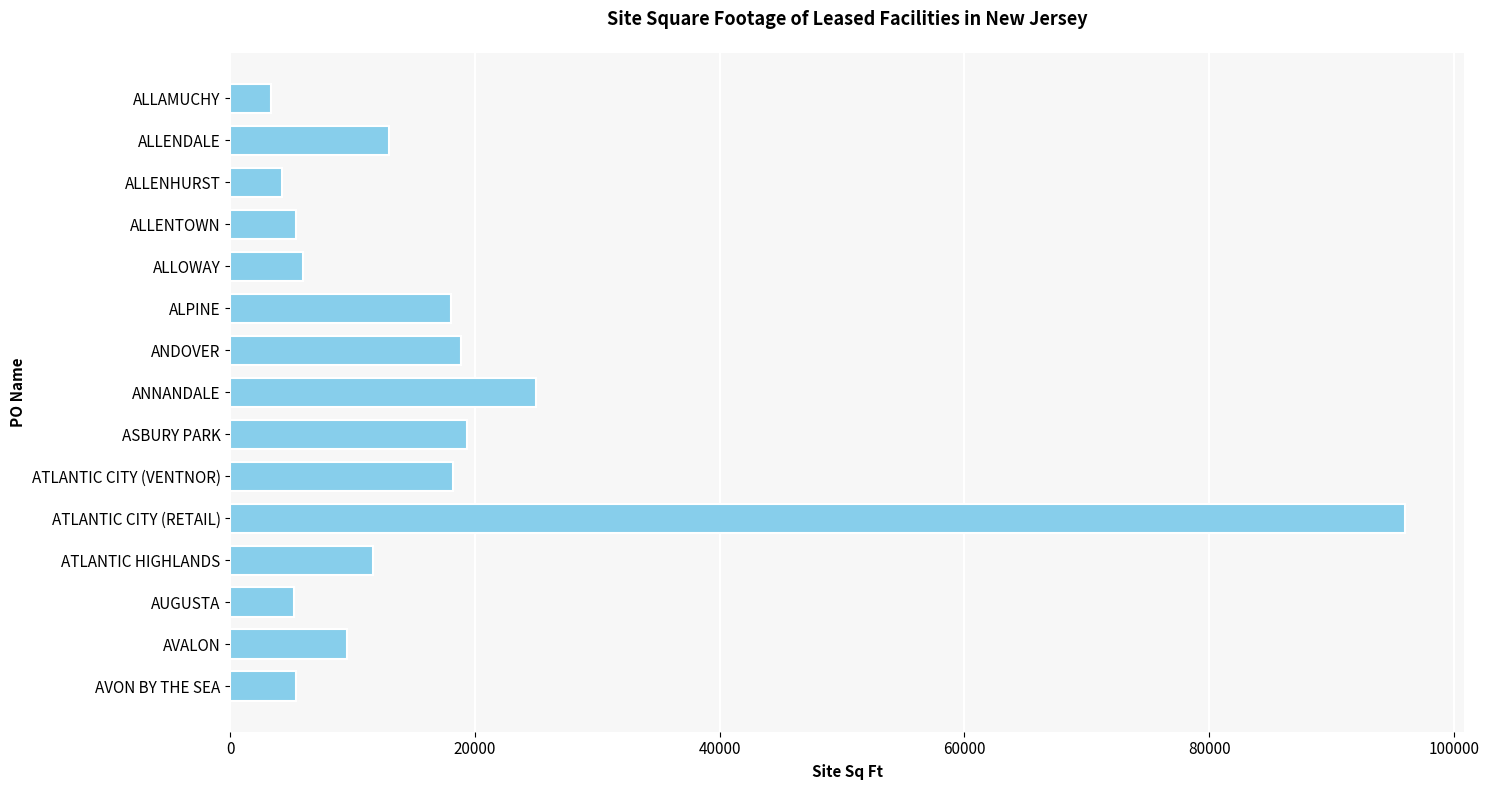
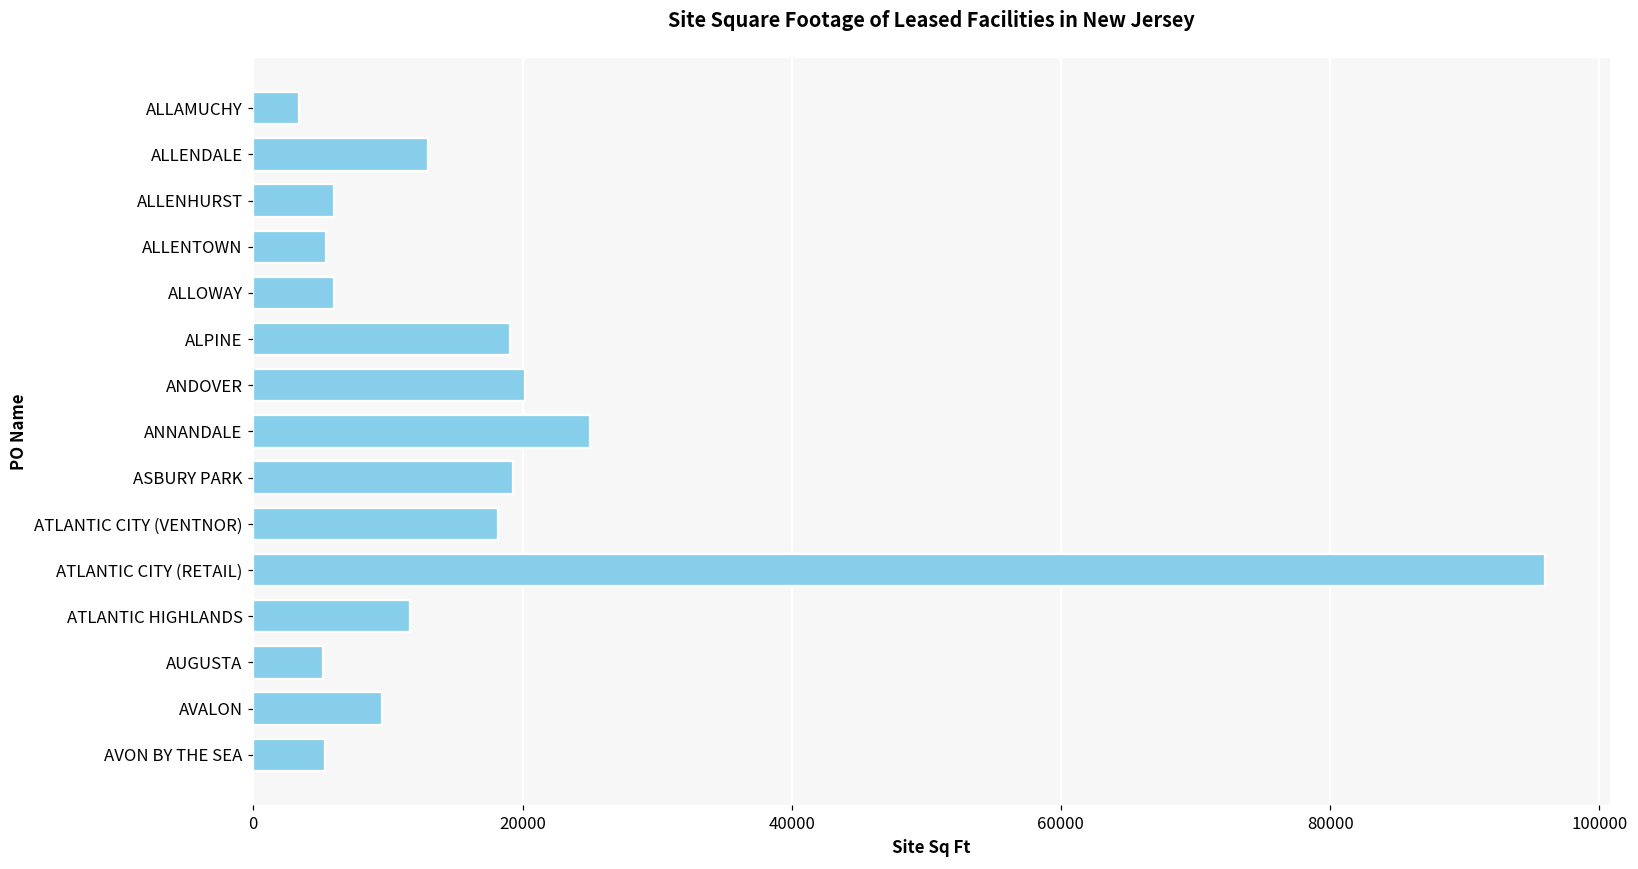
  {
    "ALLAMUCHY": 3400,
    "ALLENDALE": 13000,
-   "ALLENHURST": 4300,
+   "ALLENHURST": 6000,
    "ALLENTOWN": 5400,
    "ALLOWAY": 6000,
-   "ALPINE": 18100,
-   "ANDOVER": 18800,
+   "ALPINE": 19000,
+   "ANDOVER": 20200,
    "ANNANDALE": 25000,
    "ASBURY PARK": 19300,
    "ATLANTIC CITY (VENTNOR)": 18200,
    "ATLANTIC CITY (RETAIL)": 96000,
    "ATLANTIC HIGHLANDS": 11700,
    "AUGUSTA": 5200,
    "AVALON": 9600,
    "AVON BY THE SEA": 5300
  }
